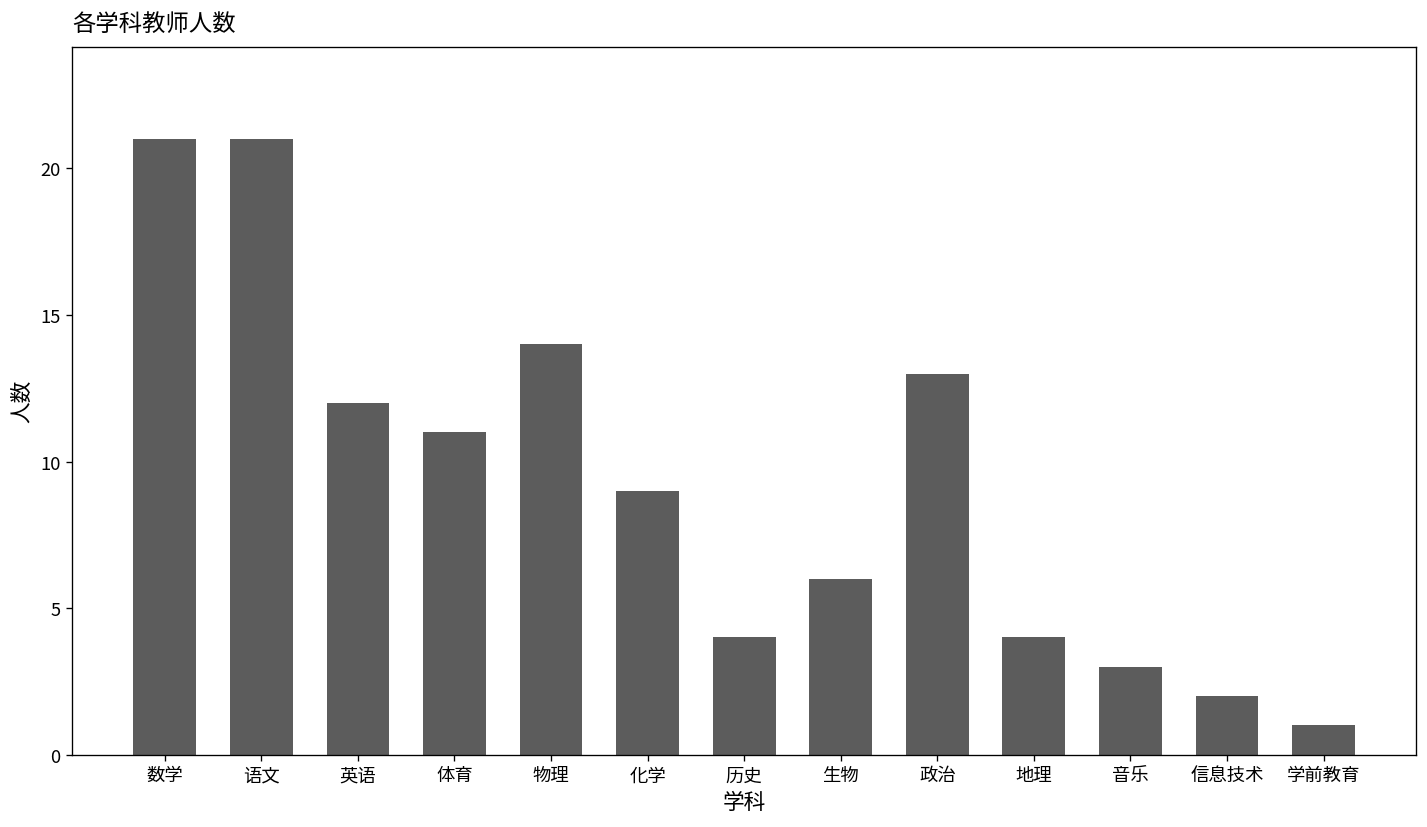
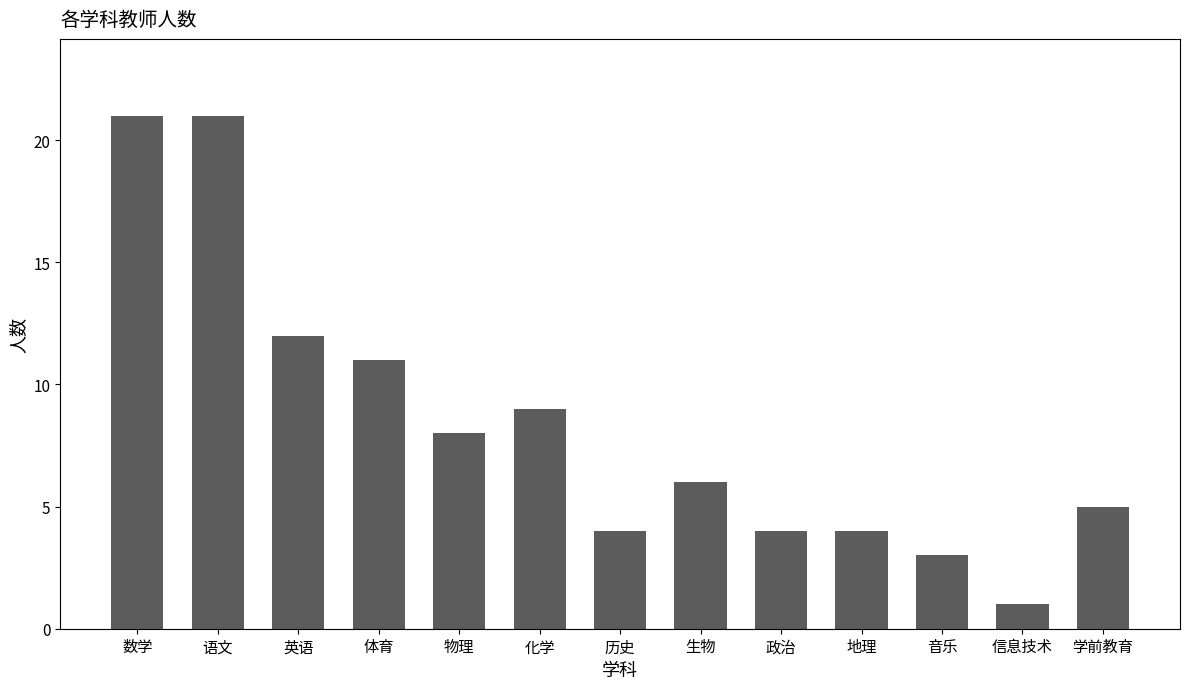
  {
    "数学": 21,
    "语文": 21,
    "英语": 12,
    "体育": 11,
-   "物理": 14,
+   "物理": 8,
    "化学": 9,
    "历史": 4,
    "生物": 6,
-   "政治": 13,
+   "政治": 4,
    "地理": 4,
    "音乐": 3,
-   "信息技术": 2,
-   "学前教育": 1
+   "信息技术": 1,
+   "学前教育": 5
  }
